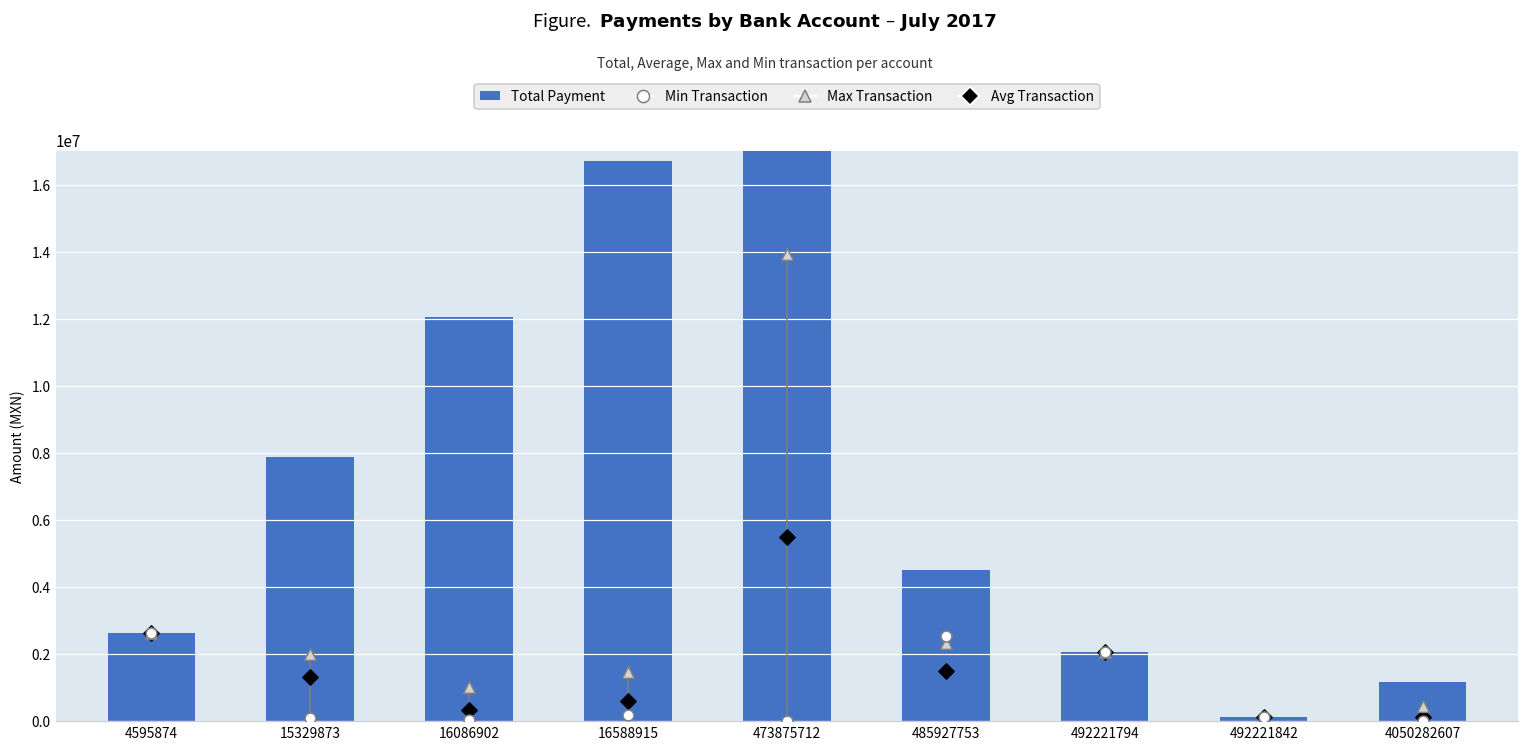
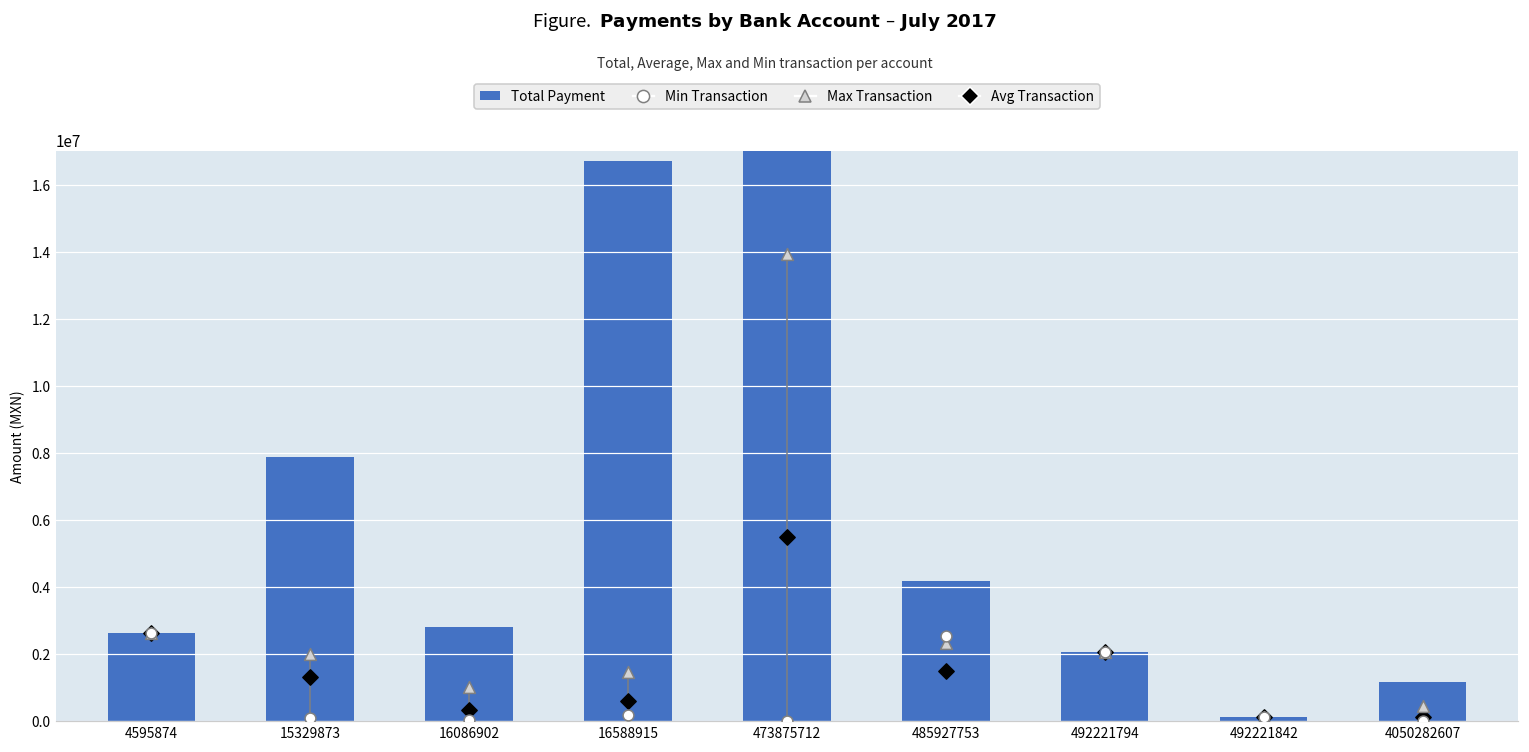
  {
    "Total Payment": {
      "4595874": 2600000,
      "15329873": 7900000,
-     "16086902": 12100000,
+     "16086902": 2800000,
      "16588915": 16700000,
-     "485927753": 4500000,
+     "485927753": 4200000,
      "492221794": 2100000,
      "492221842": 100000,
      "4050282607": 1200000
    }
  }
